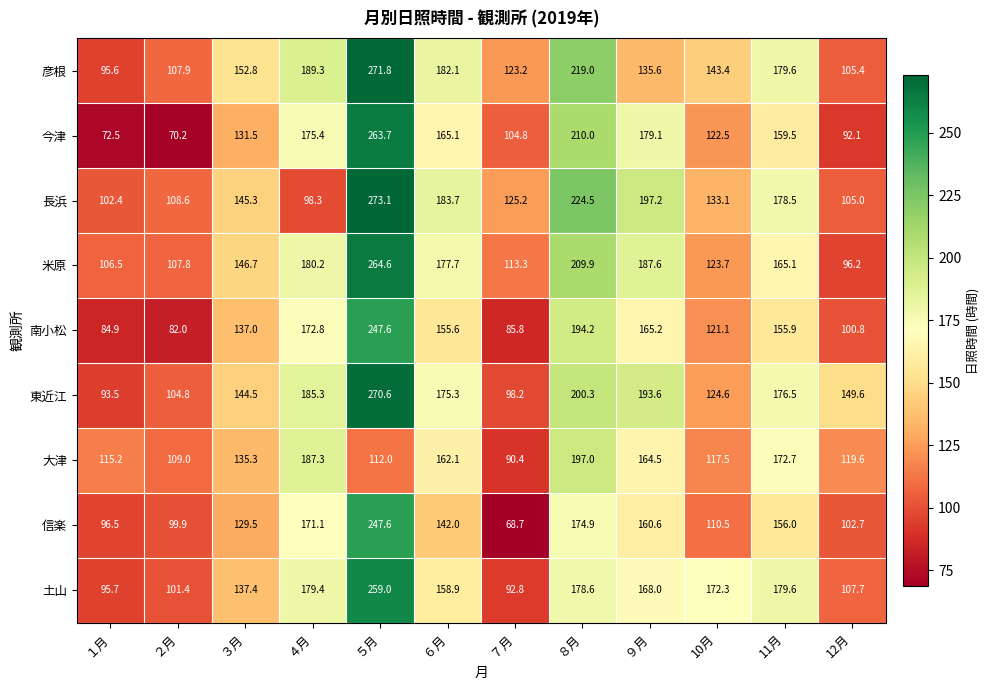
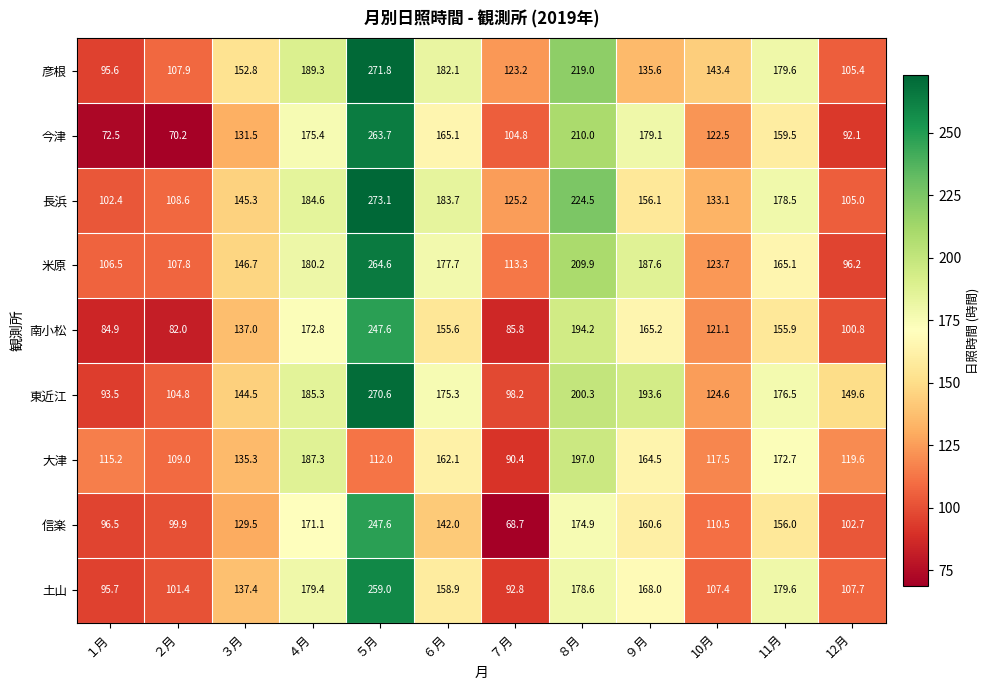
  {
    "彦根": {
      "１月": 95.6,
      "２月": 107.9,
      "３月": 152.8,
      "４月": 189.3,
      "５月": 271.8,
      "６月": 182.1,
      "７月": 123.2,
      "８月": 219.0,
      "９月": 135.6,
      "10月": 143.4,
      "11月": 179.6,
      "12月": 105.4
    },
    "今津": {
      "１月": 72.5,
      "２月": 70.2,
      "３月": 131.5,
      "４月": 175.4,
      "５月": 263.7,
      "６月": 165.1,
      "７月": 104.8,
      "８月": 210.0,
      "９月": 179.1,
      "10月": 122.5,
      "11月": 159.5,
      "12月": 92.1
    },
    "長浜": {
      "１月": 102.4,
      "２月": 108.6,
      "３月": 145.3,
-     "４月": 98.3,
+     "４月": 184.6,
      "５月": 273.1,
      "６月": 183.7,
      "７月": 125.2,
      "８月": 224.5,
-     "９月": 197.2,
+     "９月": 156.1,
      "10月": 133.1,
      "11月": 178.5,
      "12月": 105.0
    },
    "米原": {
      "１月": 106.5,
      "２月": 107.8,
      "３月": 146.7,
      "４月": 180.2,
      "５月": 264.6,
      "６月": 177.7,
      "７月": 113.3,
      "８月": 209.9,
      "９月": 187.6,
      "10月": 123.7,
      "11月": 165.1,
      "12月": 96.2
    },
    "南小松": {
      "１月": 84.9,
      "２月": 82.0,
      "３月": 137.0,
      "４月": 172.8,
      "５月": 247.6,
      "６月": 155.6,
      "７月": 85.8,
      "８月": 194.2,
      "９月": 165.2,
      "10月": 121.1,
      "11月": 155.9,
      "12月": 100.8
    },
    "東近江": {
      "１月": 93.5,
      "２月": 104.8,
      "３月": 144.5,
      "４月": 185.3,
      "５月": 270.6,
      "６月": 175.3,
      "７月": 98.2,
      "８月": 200.3,
      "９月": 193.6,
      "10月": 124.6,
      "11月": 176.5,
      "12月": 149.6
    },
    "大津": {
      "１月": 115.2,
      "２月": 109.0,
      "３月": 135.3,
      "４月": 187.3,
      "５月": 112.0,
      "６月": 162.1,
      "７月": 90.4,
      "８月": 197.0,
      "９月": 164.5,
      "10月": 117.5,
      "11月": 172.7,
      "12月": 119.6
    },
    "信楽": {
      "１月": 96.5,
      "２月": 99.9,
      "３月": 129.5,
      "４月": 171.1,
      "５月": 247.6,
      "６月": 142.0,
      "７月": 68.7,
      "８月": 174.9,
      "９月": 160.6,
      "10月": 110.5,
      "11月": 156.0,
      "12月": 102.7
    },
    "土山": {
      "１月": 95.7,
      "２月": 101.4,
      "３月": 137.4,
      "４月": 179.4,
      "５月": 259.0,
      "６月": 158.9,
      "７月": 92.8,
      "８月": 178.6,
      "９月": 168.0,
-     "10月": 172.3,
+     "10月": 107.4,
      "11月": 179.6,
      "12月": 107.7
    }
  }
